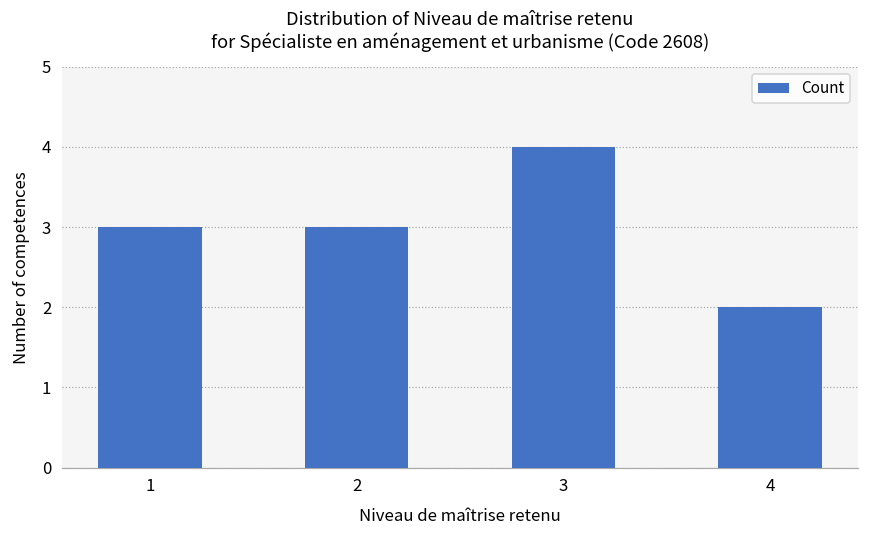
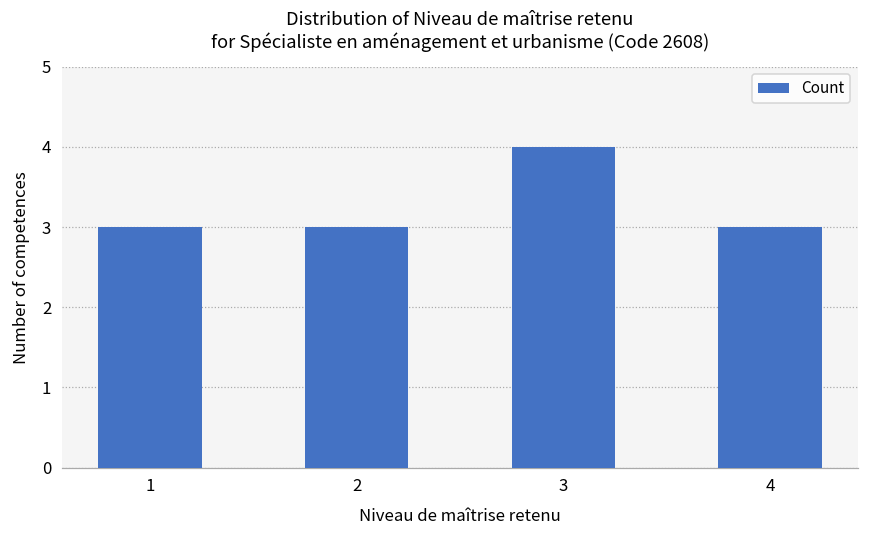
  {
    "1": 3,
    "2": 3,
    "3": 4,
-   "4": 2
+   "4": 3
  }
